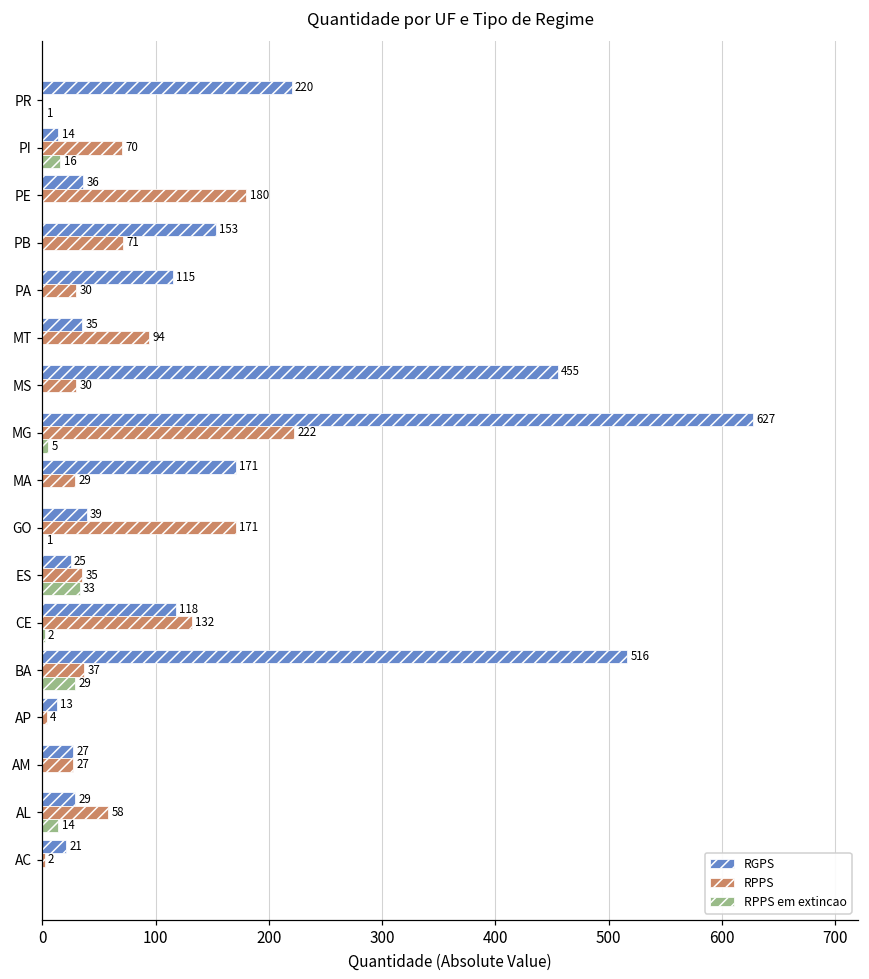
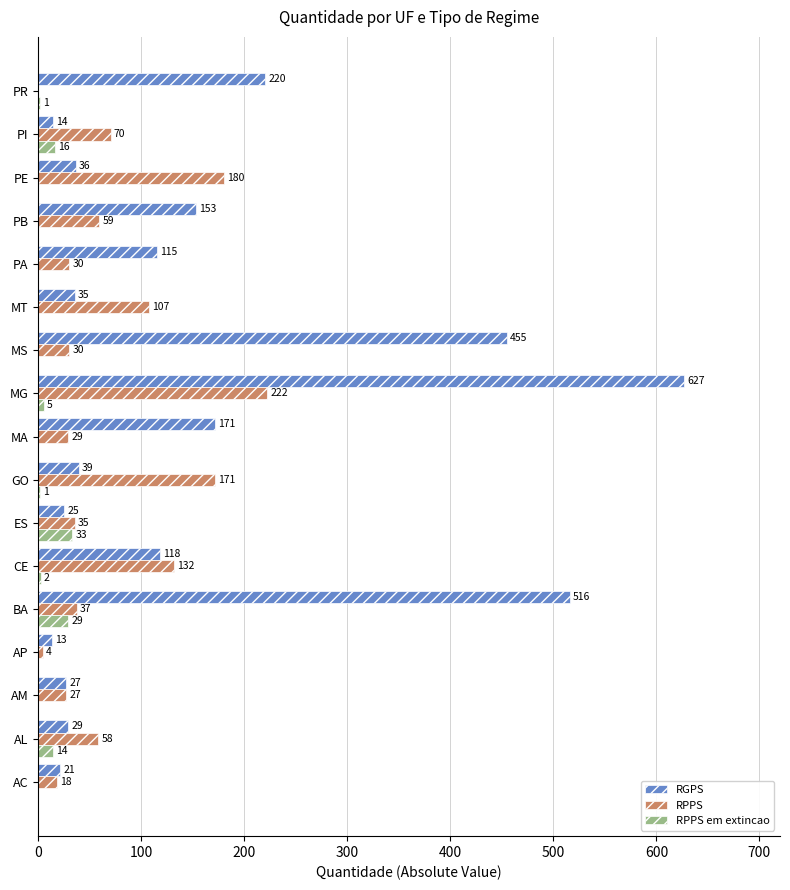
  {
    "RGPS": {
      "PR": 220,
      "PI": 14,
      "PE": 36,
      "PB": 153,
      "PA": 115,
      "MT": 35,
      "MS": 455,
      "MG": 627,
      "MA": 171,
      "GO": 39,
      "ES": 25,
      "CE": 118,
      "BA": 516,
      "AP": 13,
      "AM": 27,
      "AL": 29,
      "AC": 21
    },
    "RPPS": {
      "PI": 70,
      "PE": 180,
-     "PB": 71,
+     "PB": 59,
      "PA": 30,
-     "MT": 94,
+     "MT": 107,
      "MS": 30,
      "MG": 222,
      "MA": 29,
      "GO": 171,
      "ES": 35,
      "CE": 132,
      "BA": 37,
      "AP": 4,
      "AM": 27,
      "AL": 58,
-     "AC": 2
+     "AC": 18
    },
    "RPPS em extincao": {
      "PR": 1,
      "PI": 16,
      "MG": 5,
      "GO": 1,
      "ES": 33,
      "CE": 2,
      "BA": 29,
      "AL": 14
    }
  }
